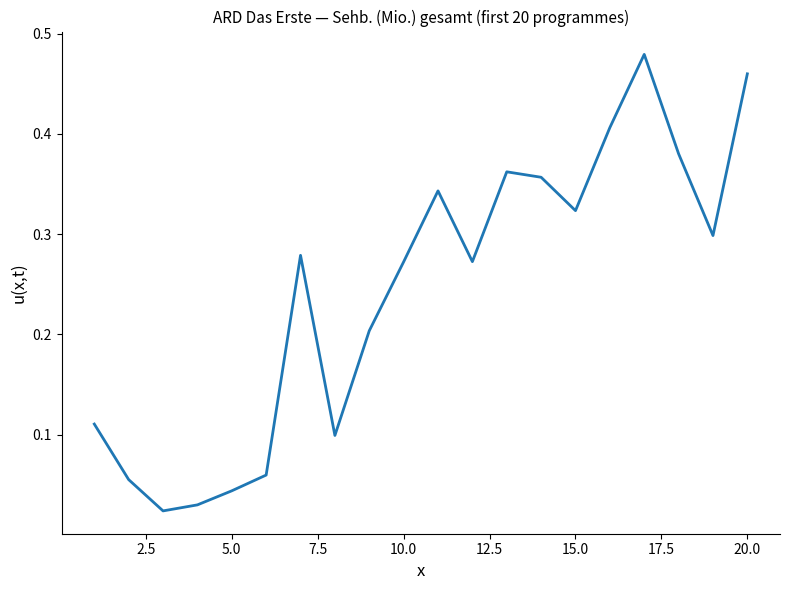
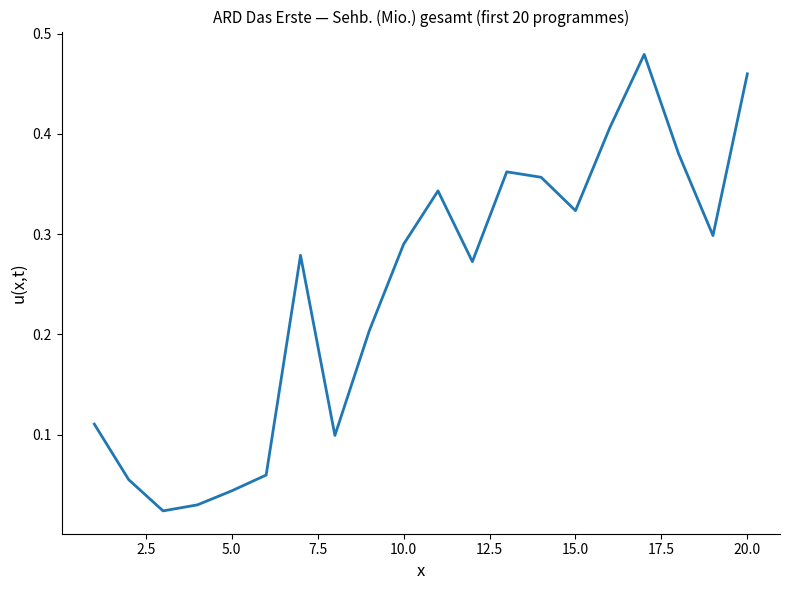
  {
    "5.0": 0.044,
-   "10.0": 0.272,
+   "10.0": 0.290,
    "15.0": 0.323,
    "20.0": 0.460
  }
